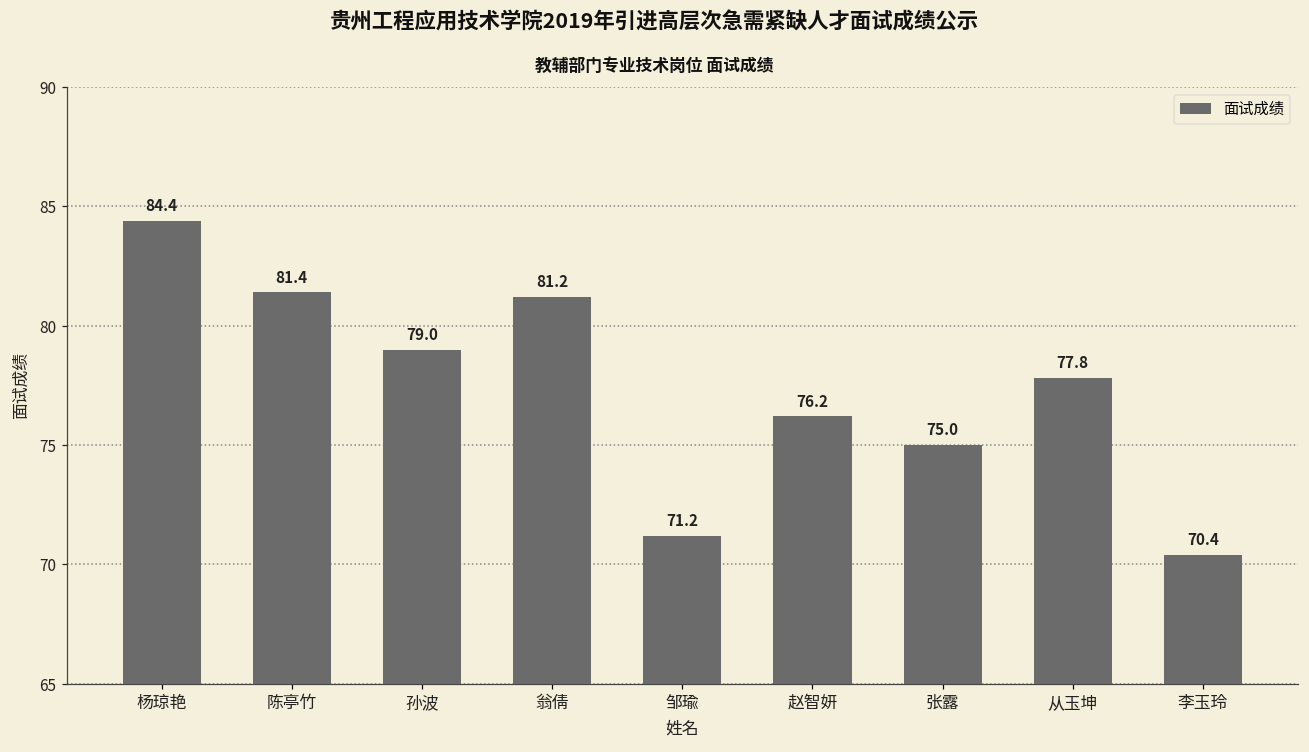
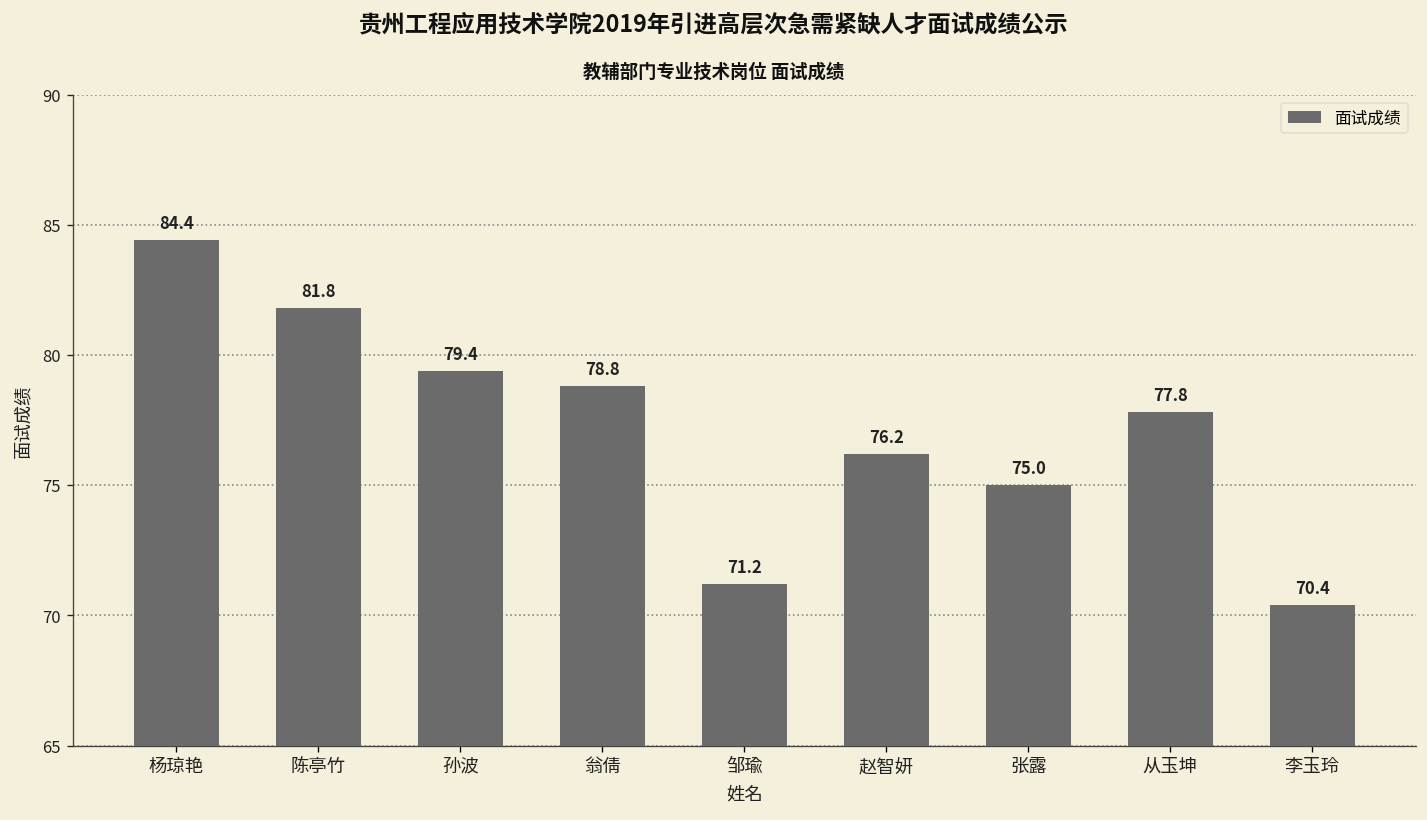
  {
    "杨琼艳": 84.4,
-   "陈亭竹": 81.4,
-   "孙波": 79.0,
-   "翁倩": 81.2,
+   "陈亭竹": 81.8,
+   "孙波": 79.4,
+   "翁倩": 78.8,
    "邹瑜": 71.2,
    "赵智妍": 76.2,
    "张露": 75.0,
    "从玉坤": 77.8,
    "李玉玲": 70.4
  }
